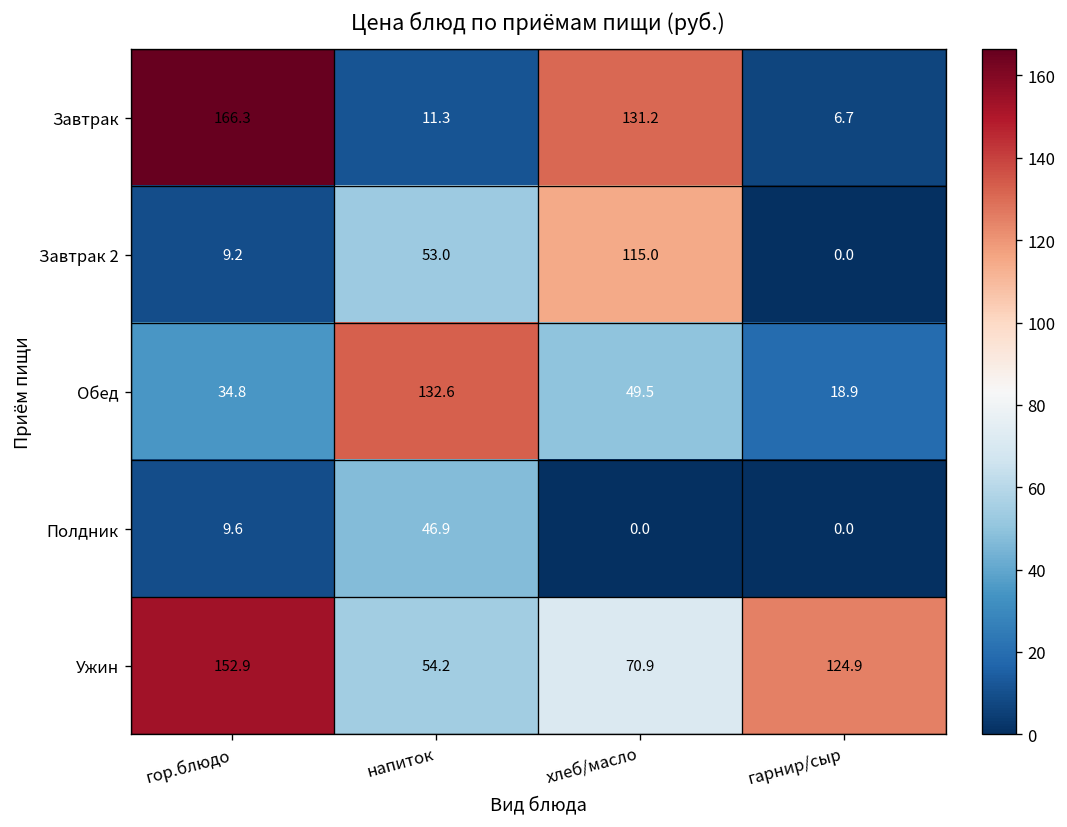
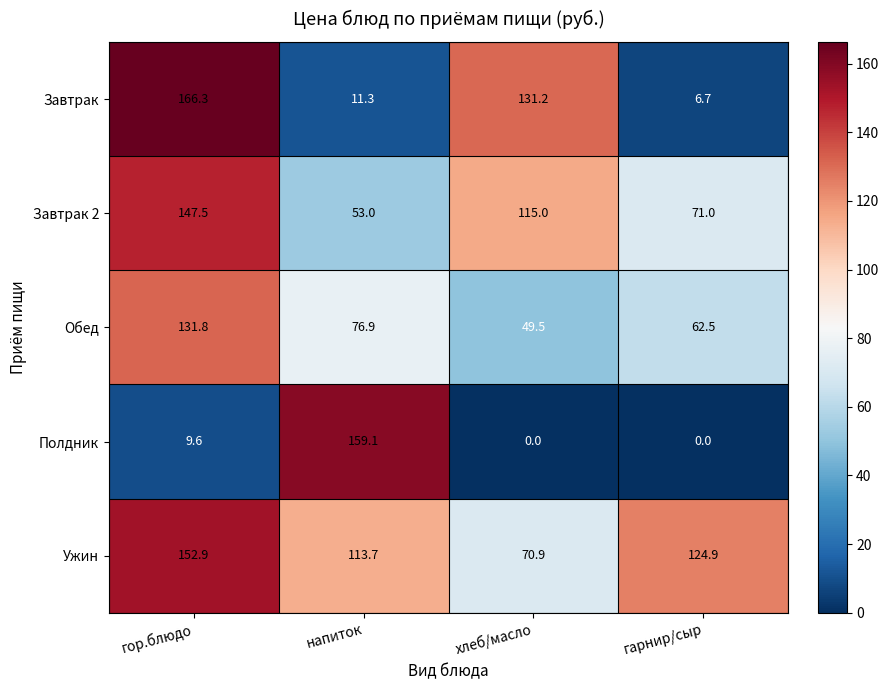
  {
    "Завтрак": {
      "гор.блюдо": 166.3,
      "напиток": 11.3,
      "хлеб/масло": 131.2,
      "гарнир/сыр": 6.7
    },
    "Завтрак 2": {
-     "гор.блюдо": 9.2,
+     "гор.блюдо": 147.5,
      "напиток": 53.0,
      "хлеб/масло": 115.0,
-     "гарнир/сыр": 0.0
+     "гарнир/сыр": 71.0
    },
    "Обед": {
-     "гор.блюдо": 34.8,
-     "напиток": 132.6,
+     "гор.блюдо": 131.8,
+     "напиток": 76.9,
      "хлеб/масло": 49.5,
-     "гарнир/сыр": 18.9
+     "гарнир/сыр": 62.5
    },
    "Полдник": {
      "гор.блюдо": 9.6,
-     "напиток": 46.9,
+     "напиток": 159.1,
      "хлеб/масло": 0.0,
      "гарнир/сыр": 0.0
    },
    "Ужин": {
      "гор.блюдо": 152.9,
-     "напиток": 54.2,
+     "напиток": 113.7,
      "хлеб/масло": 70.9,
      "гарнир/сыр": 124.9
    }
  }
